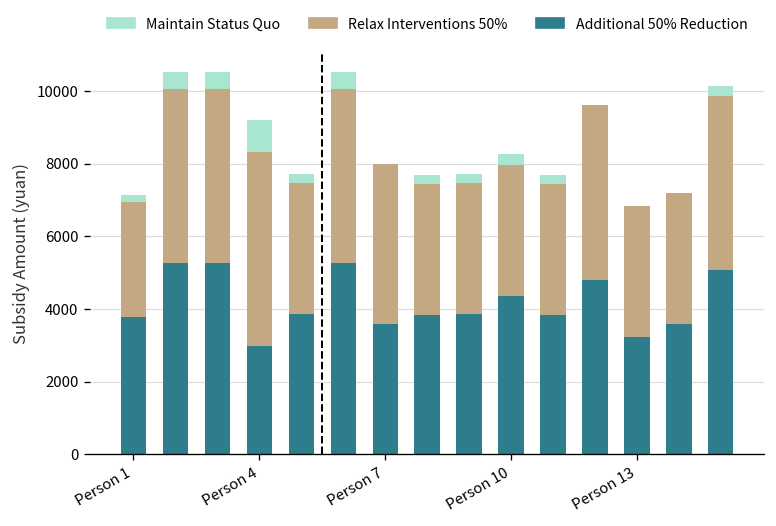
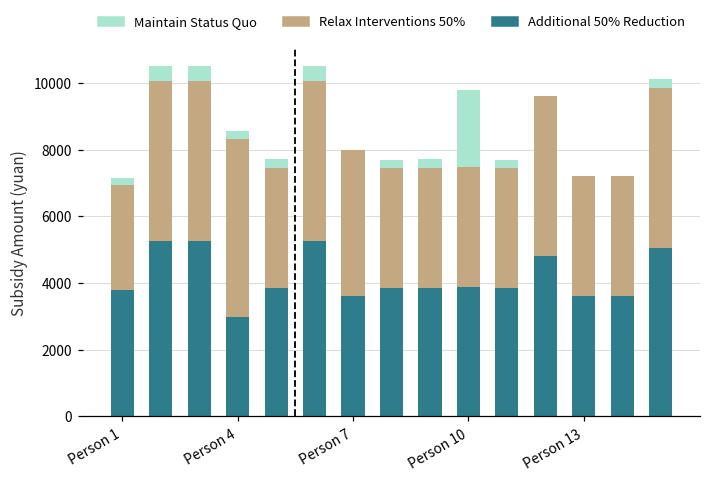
  {
    "Additional 50% Reduction": {
      "Person 1": 3800,
      "Person 4": 3000,
      "Person 7": 3600,
-     "Person 10": 4400,
-     "Person 13": 3200
+     "Person 10": 3900,
+     "Person 13": 3600
    },
    "Relax Interventions 50%": {
      "Person 1": 3200,
      "Person 4": 5300,
      "Person 7": 4400,
      "Person 10": 3600,
      "Person 13": 3600
    },
    "Maintain Status Quo": {
      "Person 1": 200,
-     "Person 4": 900,
+     "Person 4": 300,
      "Person 7": 0,
-     "Person 10": 300,
+     "Person 10": 2300,
      "Person 13": 0
    }
  }
